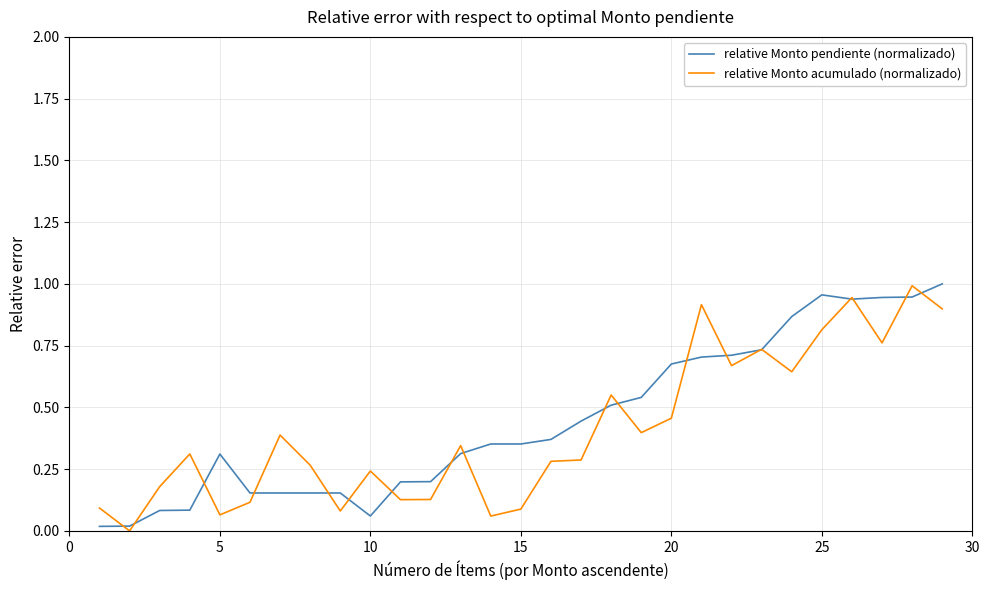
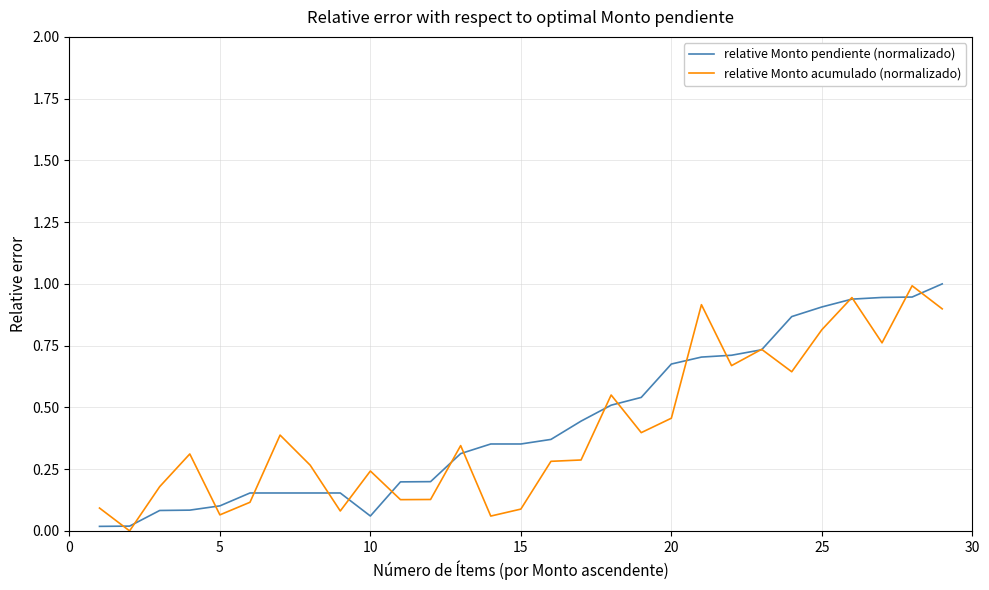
  {
    "relative Monto pendiente (normalizado)": {
-     "5": 0.31,
+     "5": 0.10,
      "10": 0.06,
      "15": 0.35,
      "20": 0.68,
-     "25": 0.96
+     "25": 0.91
    },
    "relative Monto acumulado (normalizado)": {
      "5": 0.06,
      "10": 0.24,
      "15": 0.09,
      "20": 0.46,
      "25": 0.81
    }
  }
